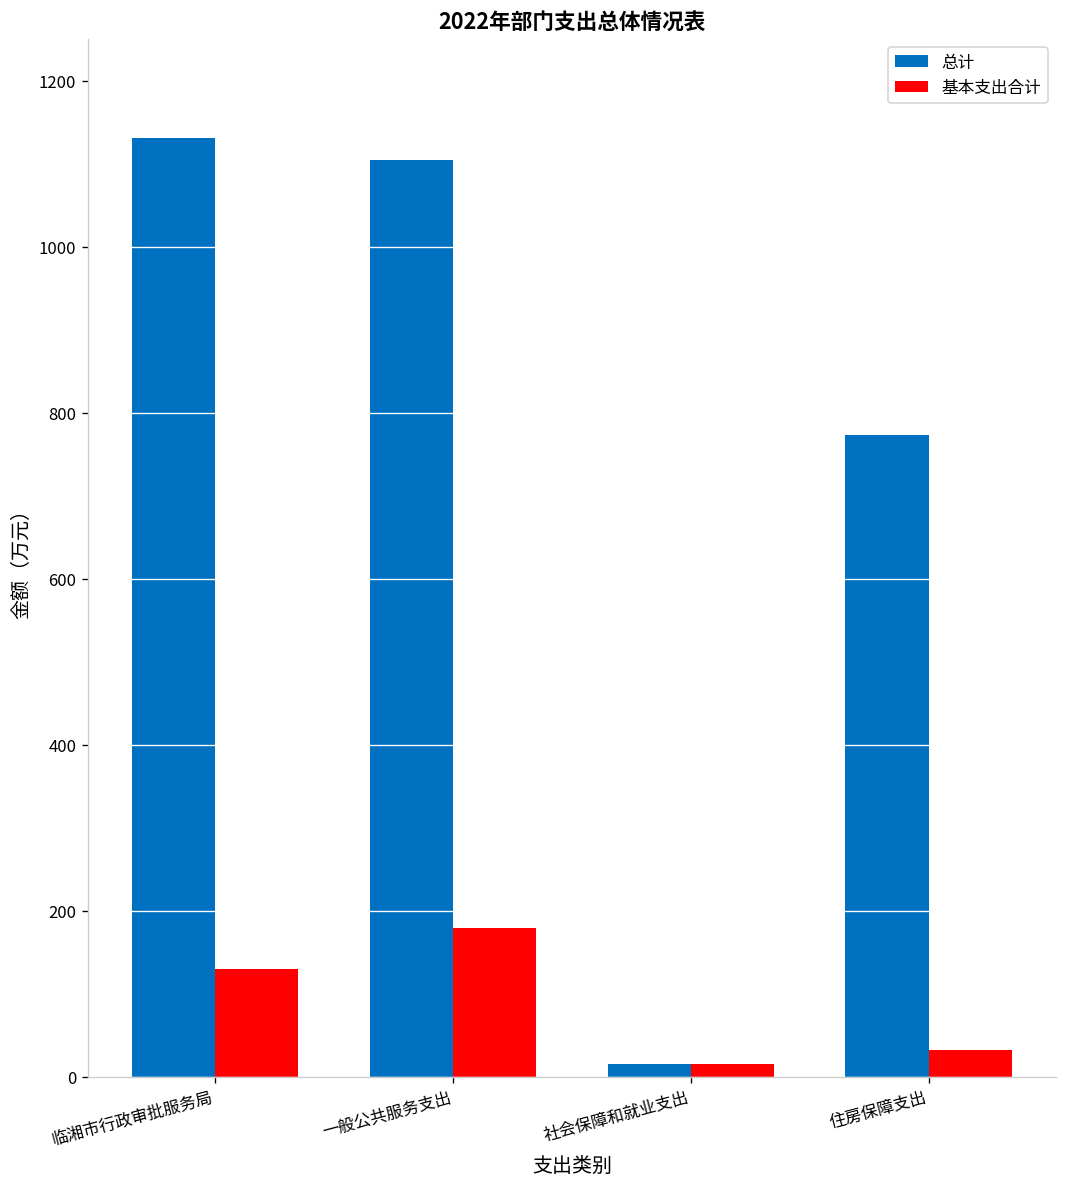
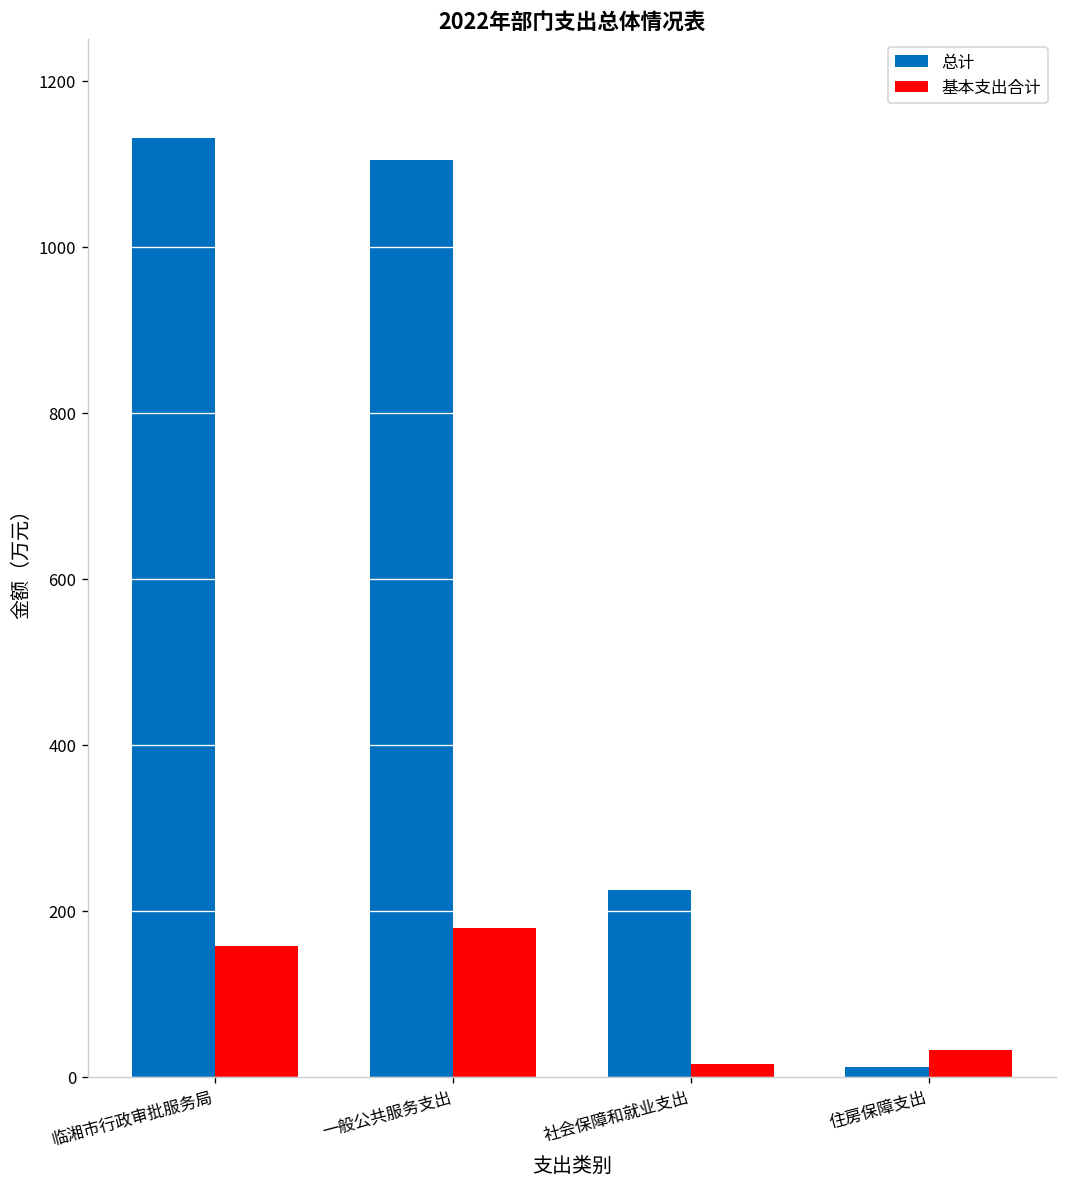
  {
    "总计": {
      "临湘市行政审批服务局": 1130,
      "一般公共服务支出": 1100,
-     "社会保障和就业支出": 20,
-     "住房保障支出": 770
+     "社会保障和就业支出": 230,
+     "住房保障支出": 10
    },
    "基本支出合计": {
-     "临湘市行政审批服务局": 130,
+     "临湘市行政审批服务局": 160,
      "一般公共服务支出": 180,
      "社会保障和就业支出": 20,
      "住房保障支出": 30
    }
  }
